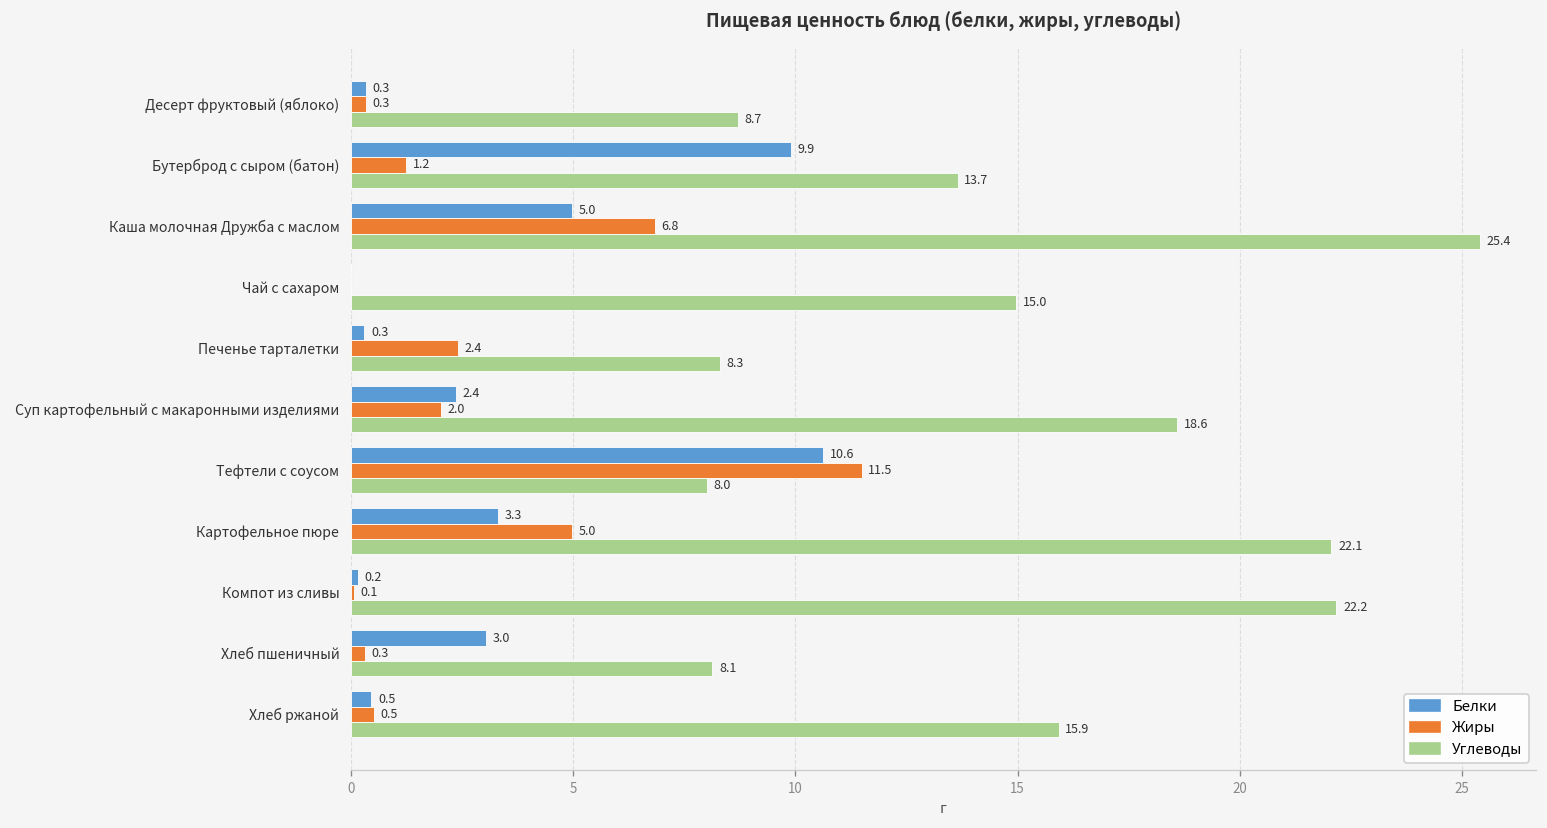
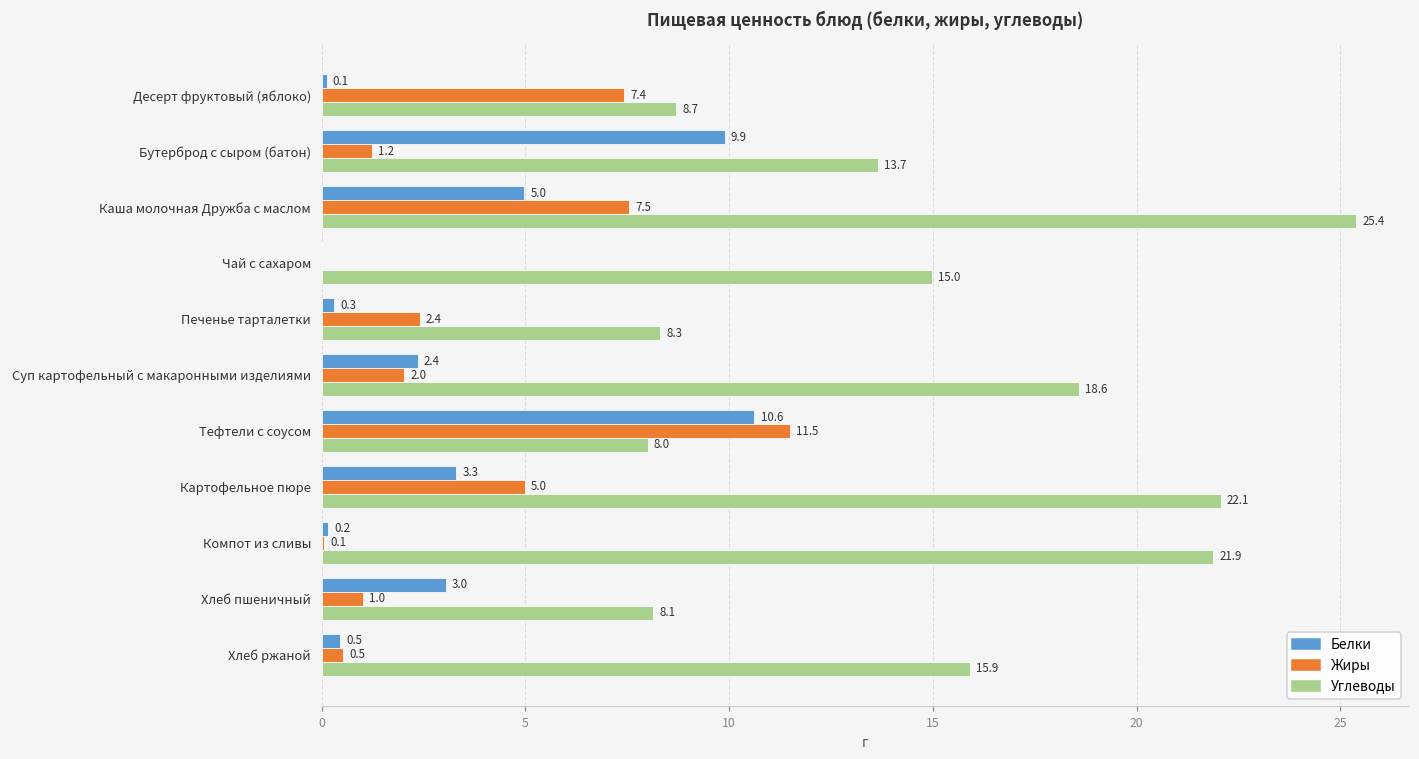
  {
    "Белки": {
-     "Десерт фруктовый (яблоко)": 0.3,
+     "Десерт фруктовый (яблоко)": 0.1,
      "Бутерброд с сыром (батон)": 9.9,
      "Каша молочная Дружба с маслом": 5.0,
      "Печенье тарталетки": 0.3,
      "Суп картофельный с макаронными изделиями": 2.4,
      "Тефтели с соусом": 10.6,
      "Картофельное пюре": 3.3,
      "Компот из сливы": 0.2,
      "Хлеб пшеничный": 3.0,
      "Хлеб ржаной": 0.5
    },
    "Жиры": {
-     "Десерт фруктовый (яблоко)": 0.3,
+     "Десерт фруктовый (яблоко)": 7.4,
      "Бутерброд с сыром (батон)": 1.2,
-     "Каша молочная Дружба с маслом": 6.8,
+     "Каша молочная Дружба с маслом": 7.5,
      "Печенье тарталетки": 2.4,
      "Суп картофельный с макаронными изделиями": 2.0,
      "Тефтели с соусом": 11.5,
      "Картофельное пюре": 5.0,
      "Компот из сливы": 0.1,
-     "Хлеб пшеничный": 0.3,
+     "Хлеб пшеничный": 1.0,
      "Хлеб ржаной": 0.5
    },
    "Углеводы": {
      "Десерт фруктовый (яблоко)": 8.7,
      "Бутерброд с сыром (батон)": 13.7,
      "Каша молочная Дружба с маслом": 25.4,
      "Чай с сахаром": 15.0,
      "Печенье тарталетки": 8.3,
      "Суп картофельный с макаронными изделиями": 18.6,
      "Тефтели с соусом": 8.0,
      "Картофельное пюре": 22.1,
-     "Компот из сливы": 22.2,
+     "Компот из сливы": 21.9,
      "Хлеб пшеничный": 8.1,
      "Хлеб ржаной": 15.9
    }
  }
